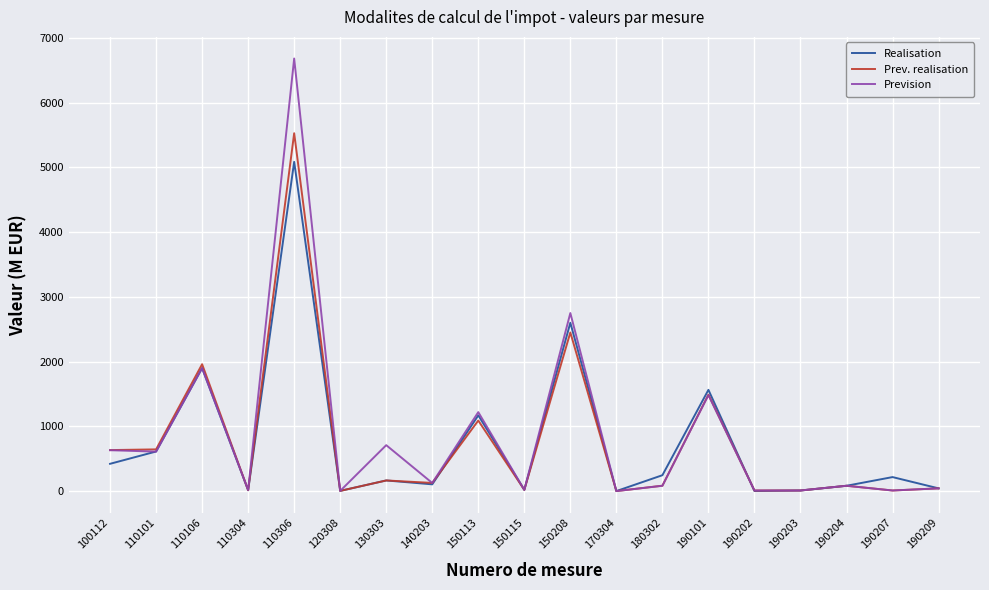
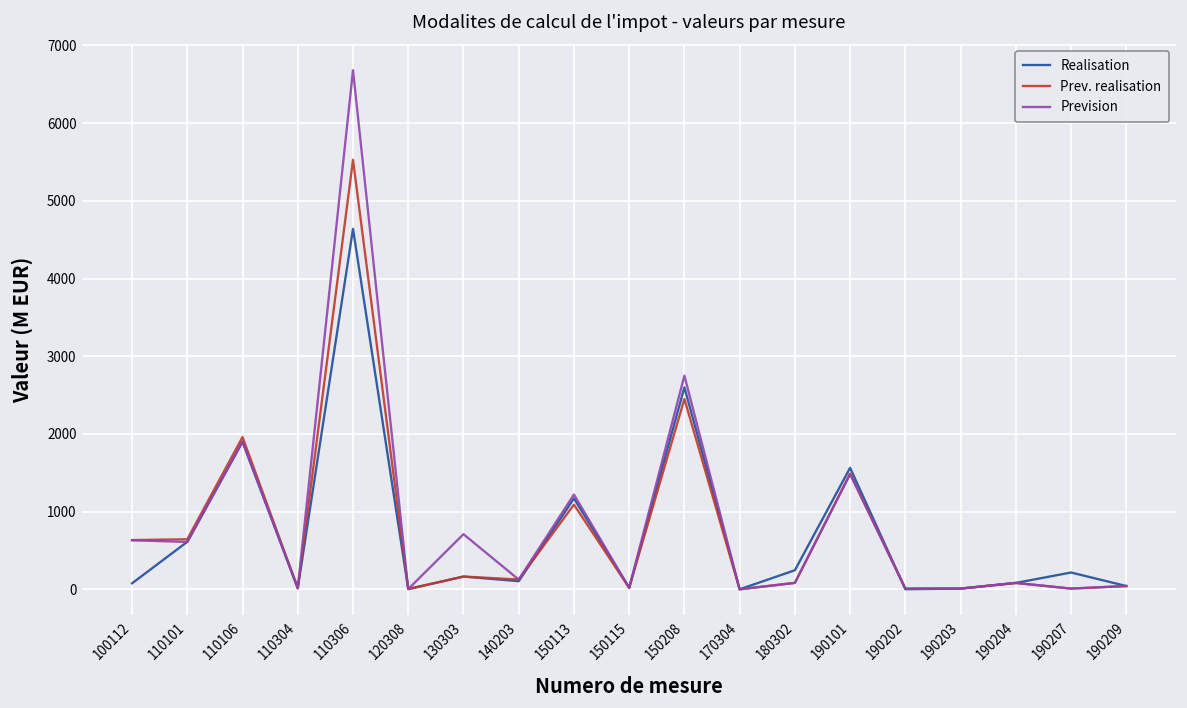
  {
    "Realisation": {
-     "100112": 400,
-     "110306": 5100,
+     "100112": 100,
+     "110306": 4600,
      "150113": 1200,
      "150208": 2600,
      "180302": 200,
      "190101": 1600,
      "190207": 200
    },
    "Prev. realisation": {
      "110106": 2000,
      "110306": 5500,
      "150113": 1100,
      "150208": 2500
    },
    "Prevision": {
      "110306": 6700,
      "130303": 700,
      "150113": 1200,
      "150208": 2800
    }
  }
